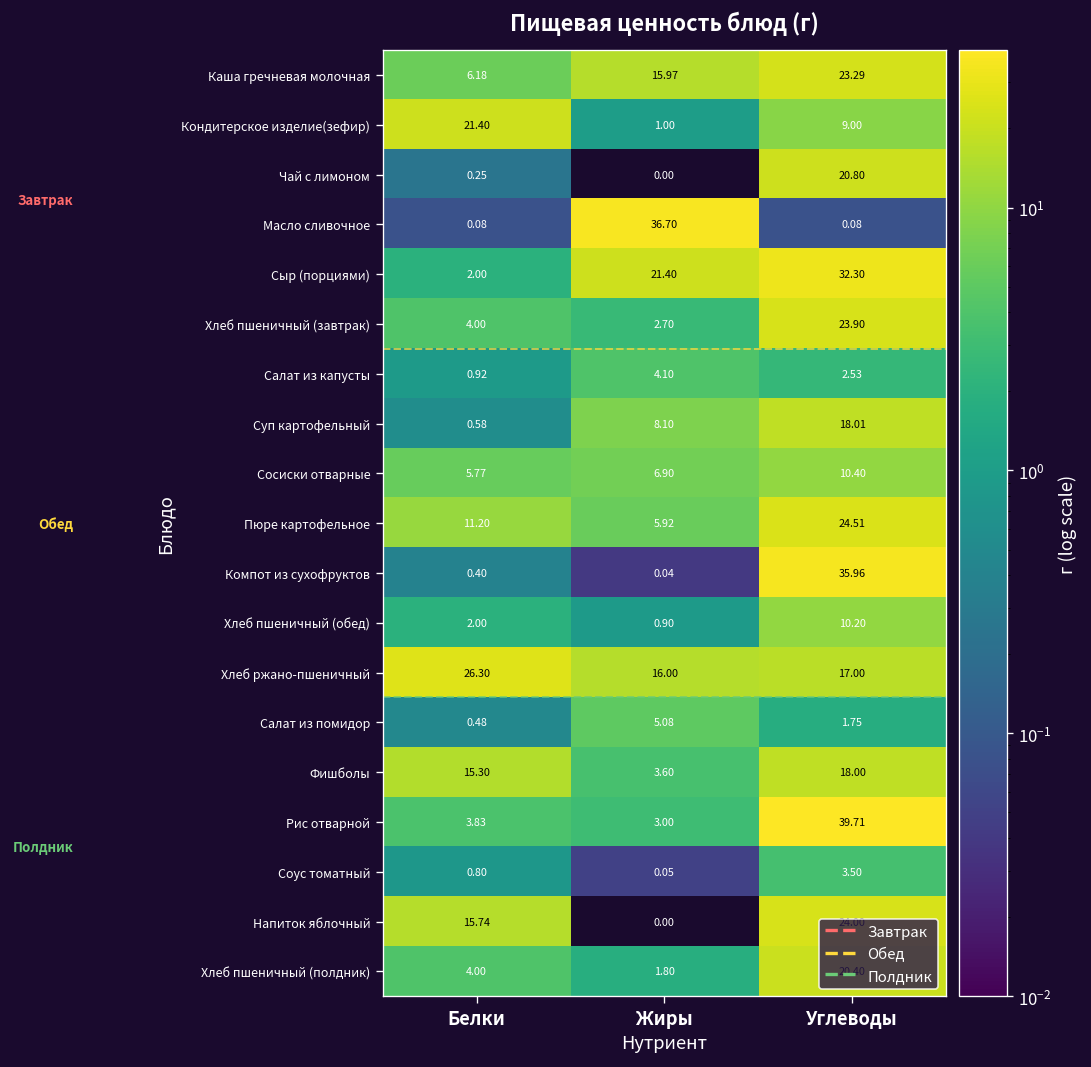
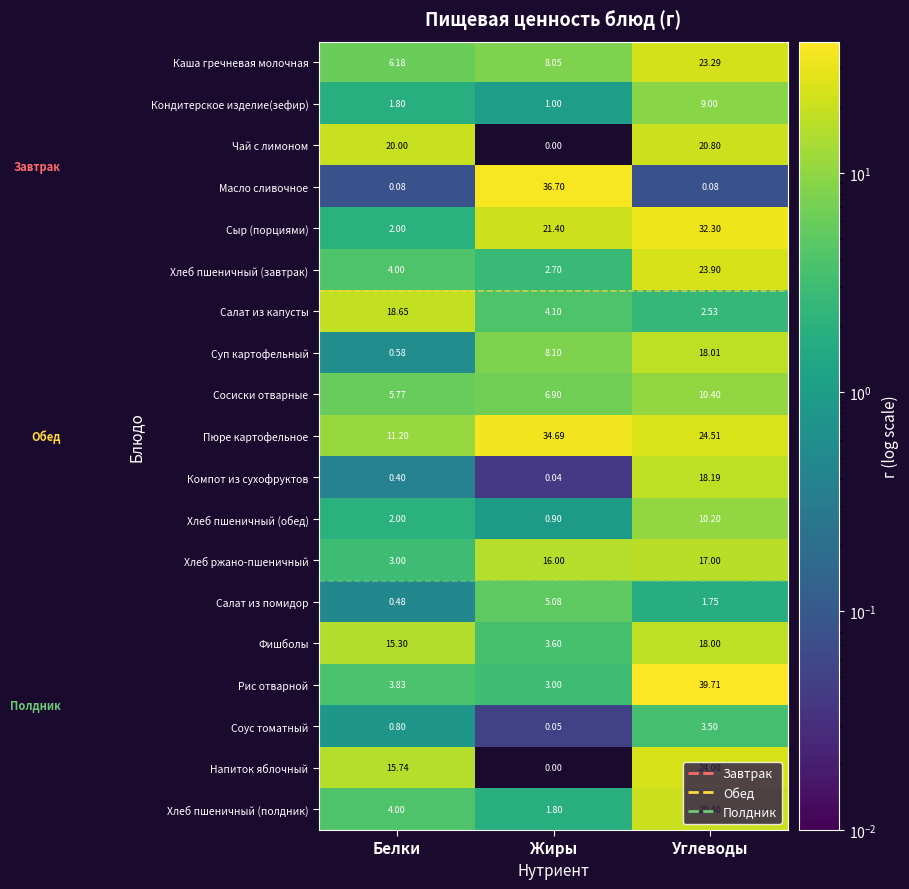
  {
    "Каша гречневая молочная": {
      "Белки": 6.18,
-     "Жиры": 15.97,
+     "Жиры": 8.05,
      "Углеводы": 23.29
    },
    "Кондитерское изделие(зефир)": {
-     "Белки": 21.40,
+     "Белки": 1.80,
      "Жиры": 1.00,
      "Углеводы": 9.00
    },
    "Чай с лимоном": {
-     "Белки": 0.25,
+     "Белки": 20.00,
      "Жиры": 0.00,
      "Углеводы": 20.80
    },
    "Масло сливочное": {
      "Белки": 0.08,
      "Жиры": 36.70,
      "Углеводы": 0.08
    },
    "Сыр (порциями)": {
      "Белки": 2.00,
      "Жиры": 21.40,
      "Углеводы": 32.30
    },
    "Хлеб пшеничный (завтрак)": {
      "Белки": 4.00,
      "Жиры": 2.70,
      "Углеводы": 23.90
    },
    "Салат из капусты": {
-     "Белки": 0.92,
+     "Белки": 18.65,
      "Жиры": 4.10,
      "Углеводы": 2.53
    },
    "Суп картофельный": {
      "Белки": 0.58,
      "Жиры": 8.10,
      "Углеводы": 18.01
    },
    "Сосиски отварные": {
      "Белки": 5.77,
      "Жиры": 6.90,
      "Углеводы": 10.40
    },
    "Пюре картофельное": {
      "Белки": 11.20,
-     "Жиры": 5.92,
+     "Жиры": 34.69,
      "Углеводы": 24.51
    },
    "Компот из сухофруктов": {
      "Белки": 0.40,
      "Жиры": 0.04,
-     "Углеводы": 35.96
+     "Углеводы": 18.19
    },
    "Хлеб пшеничный (обед)": {
      "Белки": 2.00,
      "Жиры": 0.90,
      "Углеводы": 10.20
    },
    "Хлеб ржано-пшеничный": {
-     "Белки": 26.30,
+     "Белки": 3.00,
      "Жиры": 16.00,
      "Углеводы": 17.00
    },
    "Салат из помидор": {
      "Белки": 0.48,
      "Жиры": 5.08,
      "Углеводы": 1.75
    },
    "Фишболы": {
      "Белки": 15.30,
      "Жиры": 3.60,
      "Углеводы": 18.00
    },
    "Рис отварной": {
      "Белки": 3.83,
      "Жиры": 3.00,
      "Углеводы": 39.71
    },
    "Соус томатный": {
      "Белки": 0.80,
      "Жиры": 0.05,
      "Углеводы": 3.50
    },
    "Напиток яблочный": {
      "Белки": 15.74,
      "Жиры": 0.00
    },
    "Хлеб пшеничный (полдник)": {
      "Белки": 4.00,
      "Жиры": 1.80
    }
  }
